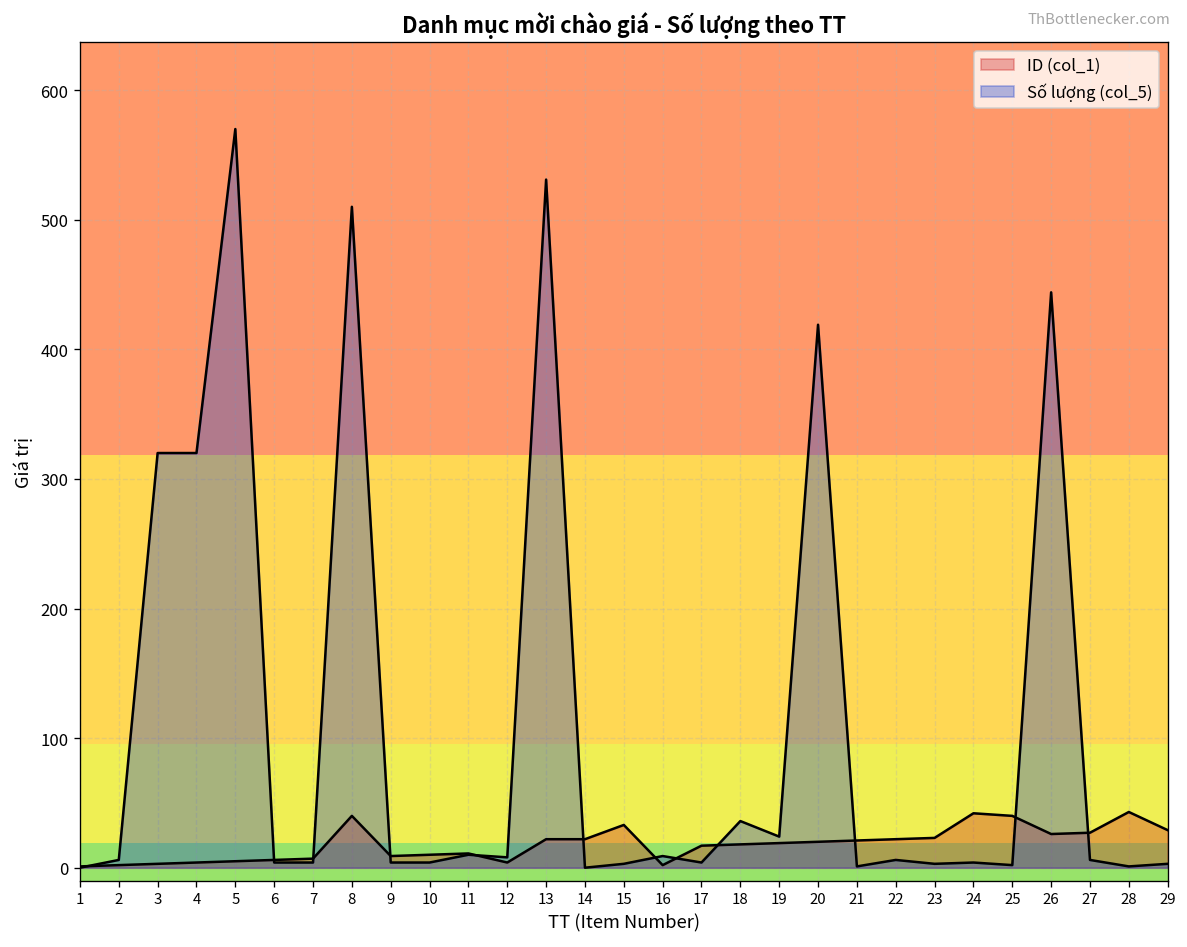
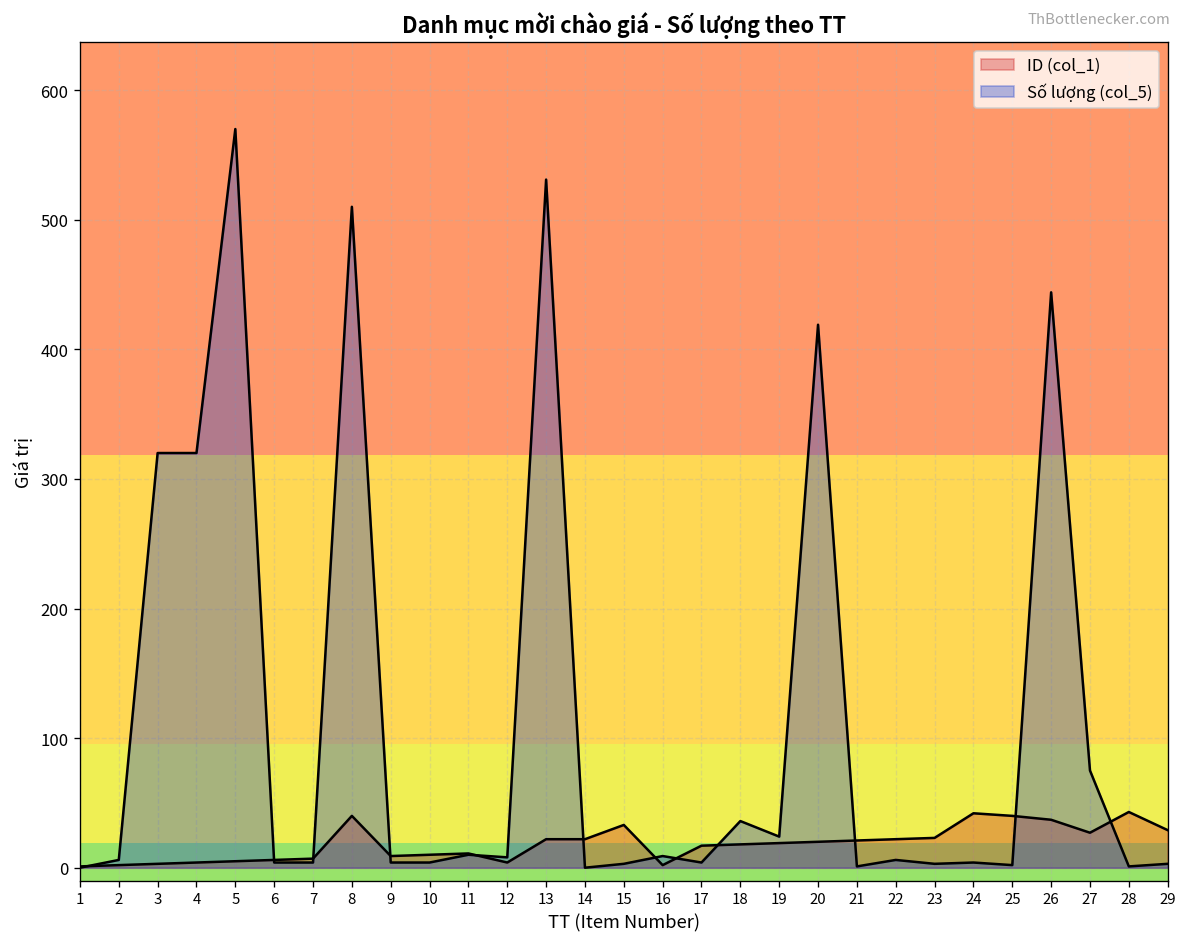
  {
    "ID (col_1)": {
      "2": 2,
      "3": 3,
      "4": 4,
      "5": 5,
      "7": 7,
      "8": 40,
      "9": 9,
      "10": 10,
      "12": 4,
      "13": 22,
      "14": 22,
      "15": 33,
      "16": 2,
      "17": 17,
      "18": 18,
      "19": 19,
      "20": 20,
      "21": 21,
      "22": 22,
      "23": 23,
      "24": 42,
      "25": 40,
-     "26": 26,
+     "26": 37,
      "27": 27,
      "28": 43,
      "29": 29
    },
    "Số lượng (col_5)": {
      "2": 6,
      "3": 320,
      "4": 320,
      "5": 570,
      "7": 4,
      "8": 510,
      "9": 4,
      "10": 4,
      "12": 8,
      "13": 531,
      "14": 0,
      "15": 3,
      "16": 9,
      "17": 4,
      "18": 36,
      "19": 24,
      "20": 419,
      "21": 1,
      "22": 6,
      "23": 3,
      "24": 4,
      "25": 2,
      "26": 444,
-     "27": 6,
+     "27": 75,
      "28": 1,
      "29": 3
    }
  }
